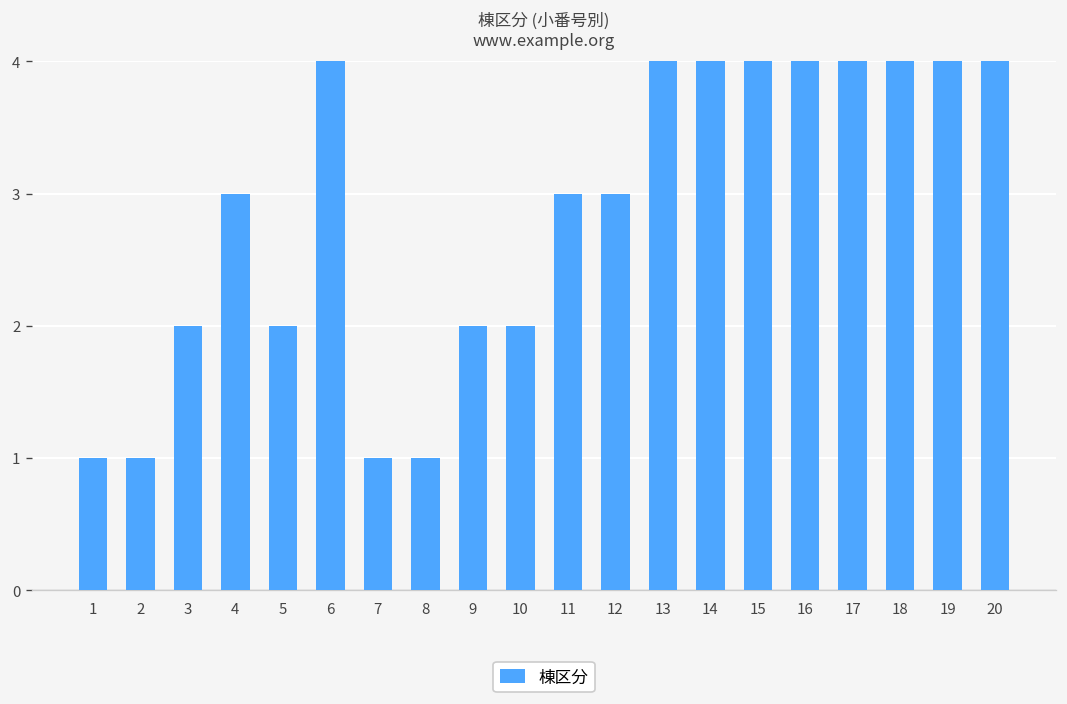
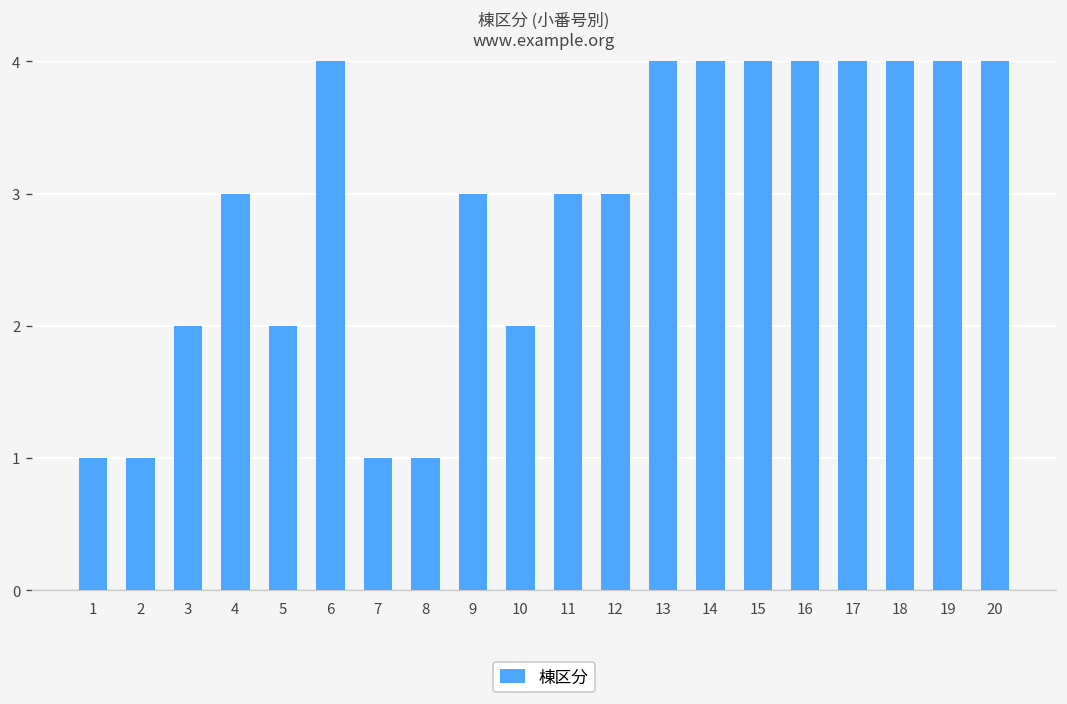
  {
    "1": 1,
    "2": 1,
    "3": 2,
    "4": 3,
    "5": 2,
    "6": 4,
    "7": 1,
    "8": 1,
-   "9": 2,
+   "9": 3,
    "10": 2,
    "11": 3,
    "12": 3,
    "13": 4,
    "14": 4,
    "15": 4,
    "16": 4
  }
